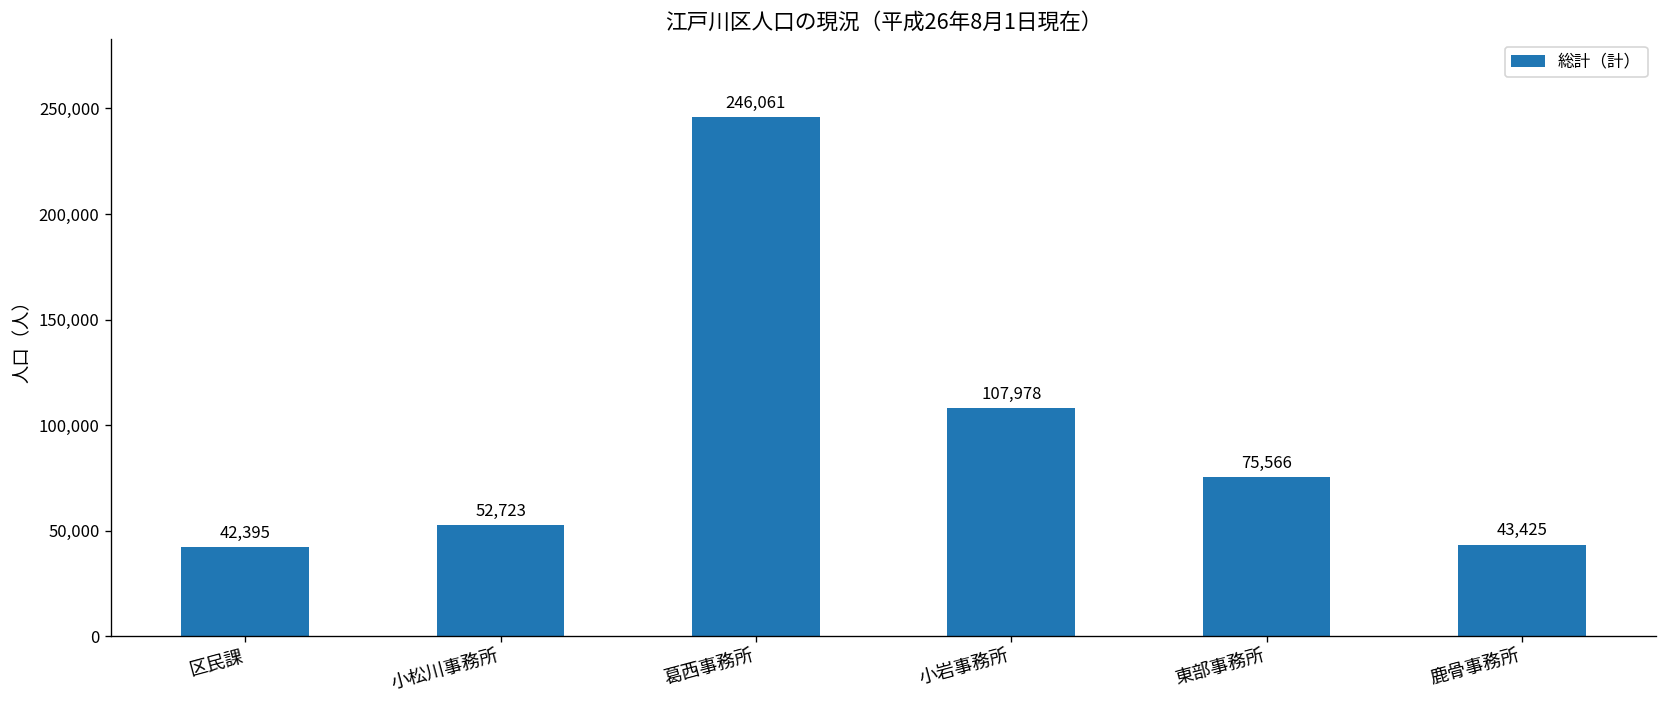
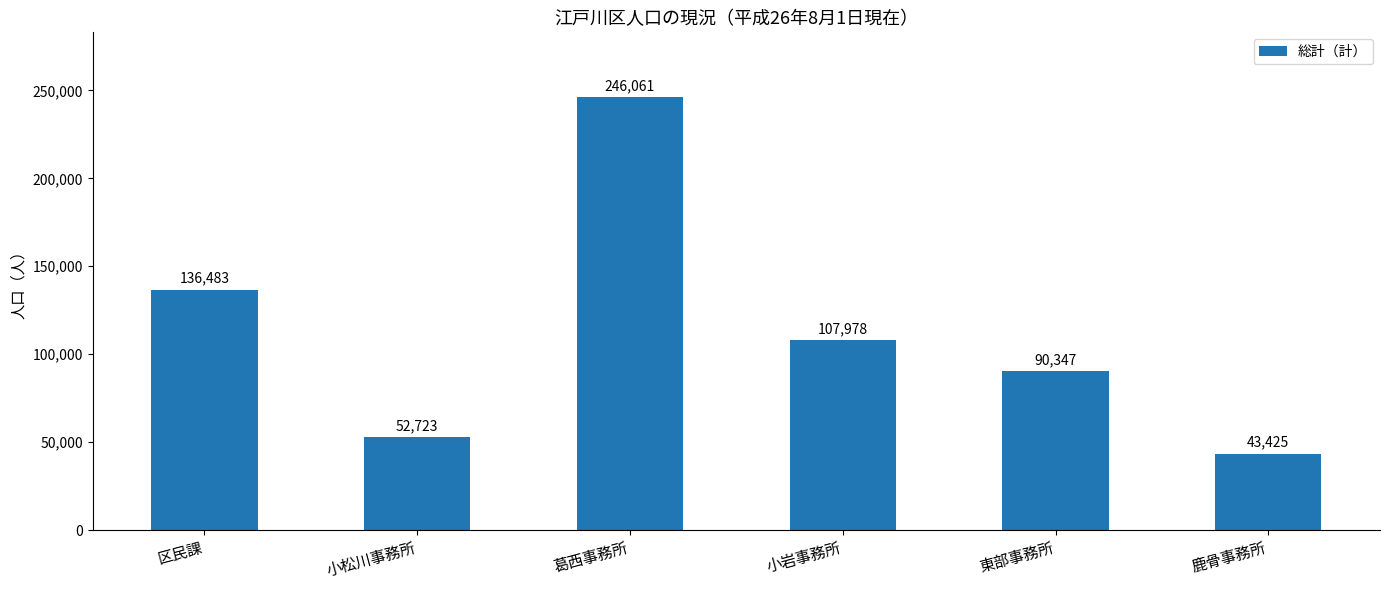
  {
-   "区民課": "42,395",
+   "区民課": "136,483",
    "小松川事務所": "52,723",
    "葛西事務所": "246,061",
    "小岩事務所": "107,978",
-   "東部事務所": "75,566",
+   "東部事務所": "90,347",
    "鹿骨事務所": "43,425"
  }
